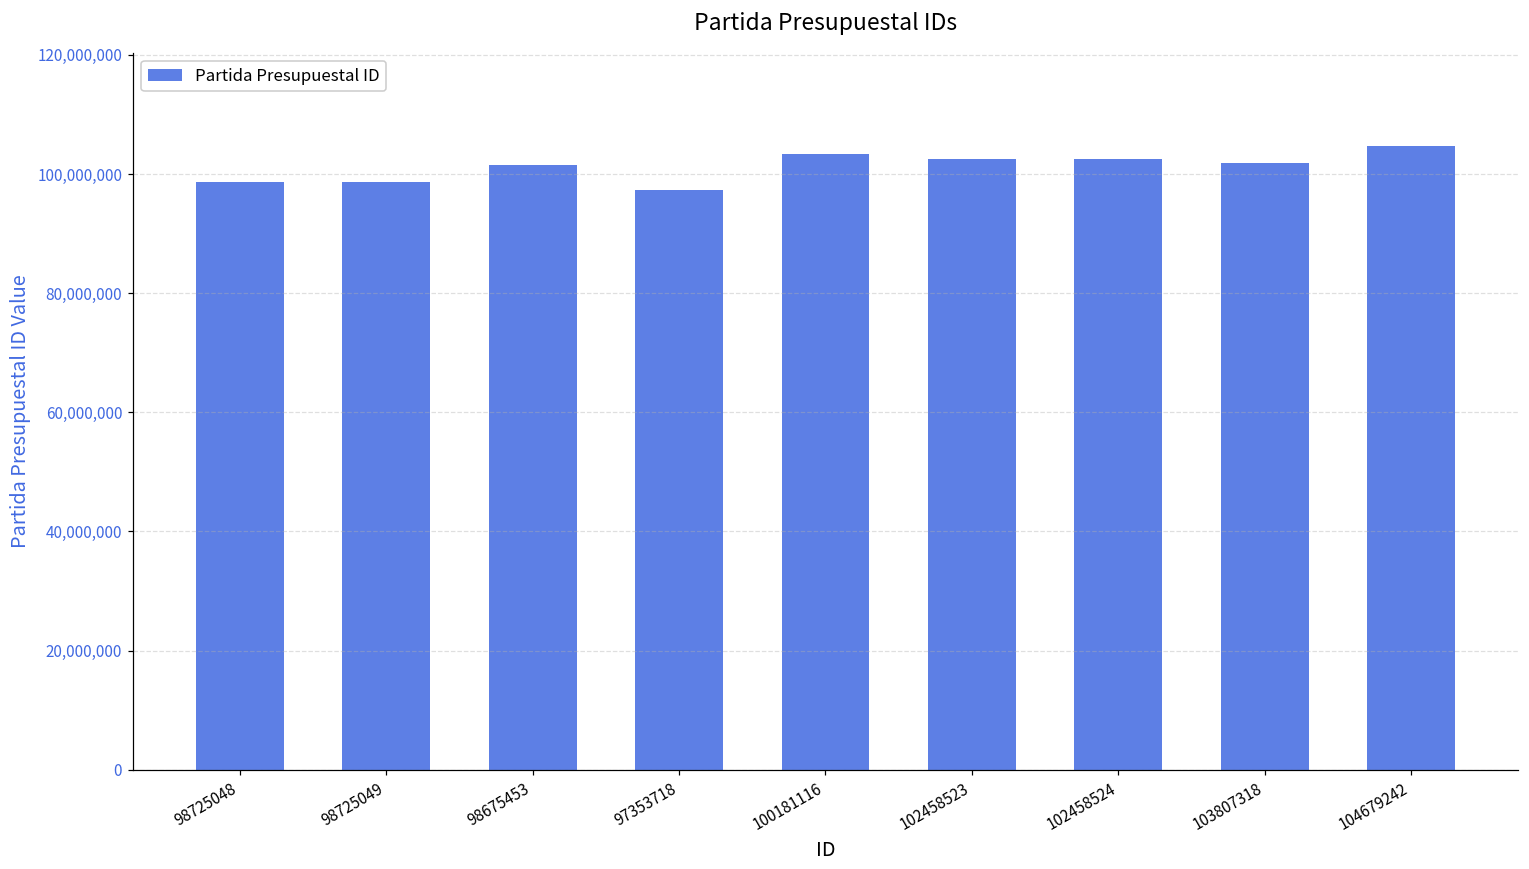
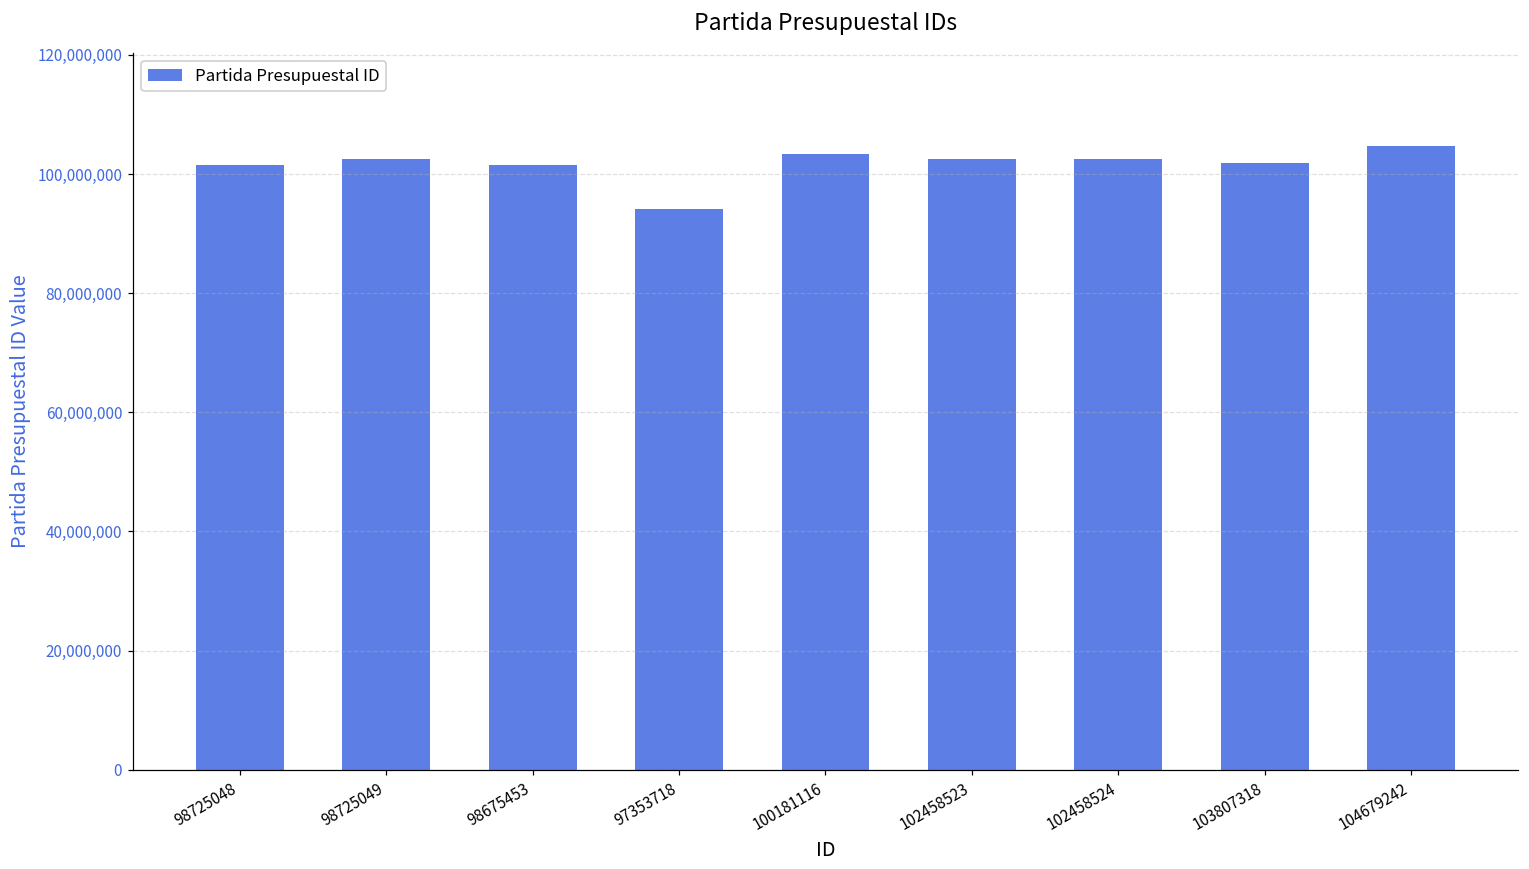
  {
-   "98725048": "99,000,000",
-   "98725049": "99,000,000",
+   "98725048": "101,000,000",
+   "98725049": "102,000,000",
    "98675453": "102,000,000",
-   "97353718": "97,000,000",
+   "97353718": "94,000,000",
    "100181116": "103,000,000",
    "102458523": "102,000,000",
    "102458524": "102,000,000",
    "103807318": "102,000,000",
    "104679242": "105,000,000"
  }
